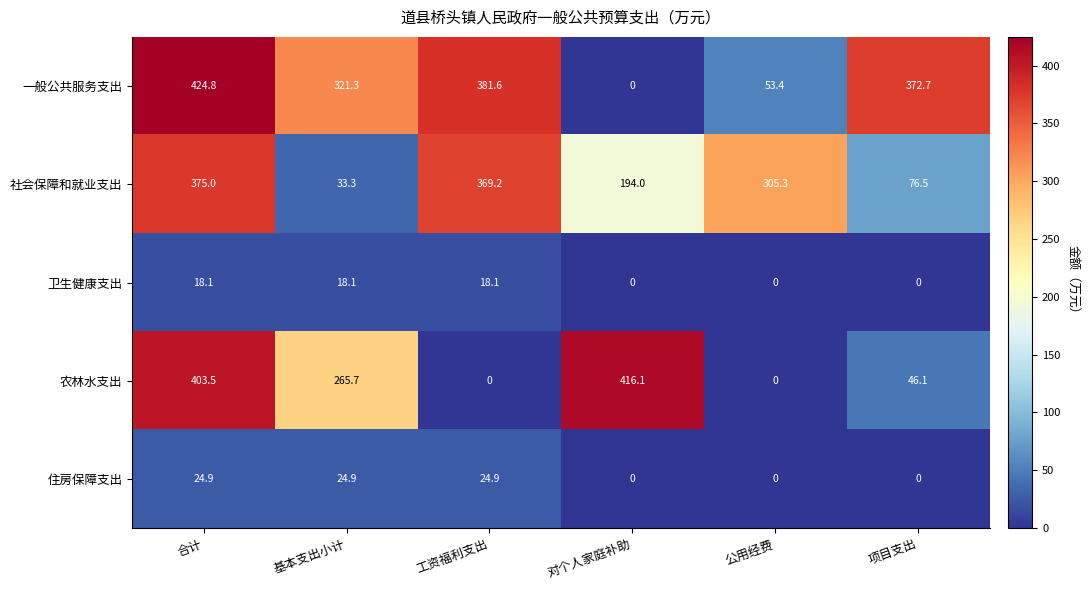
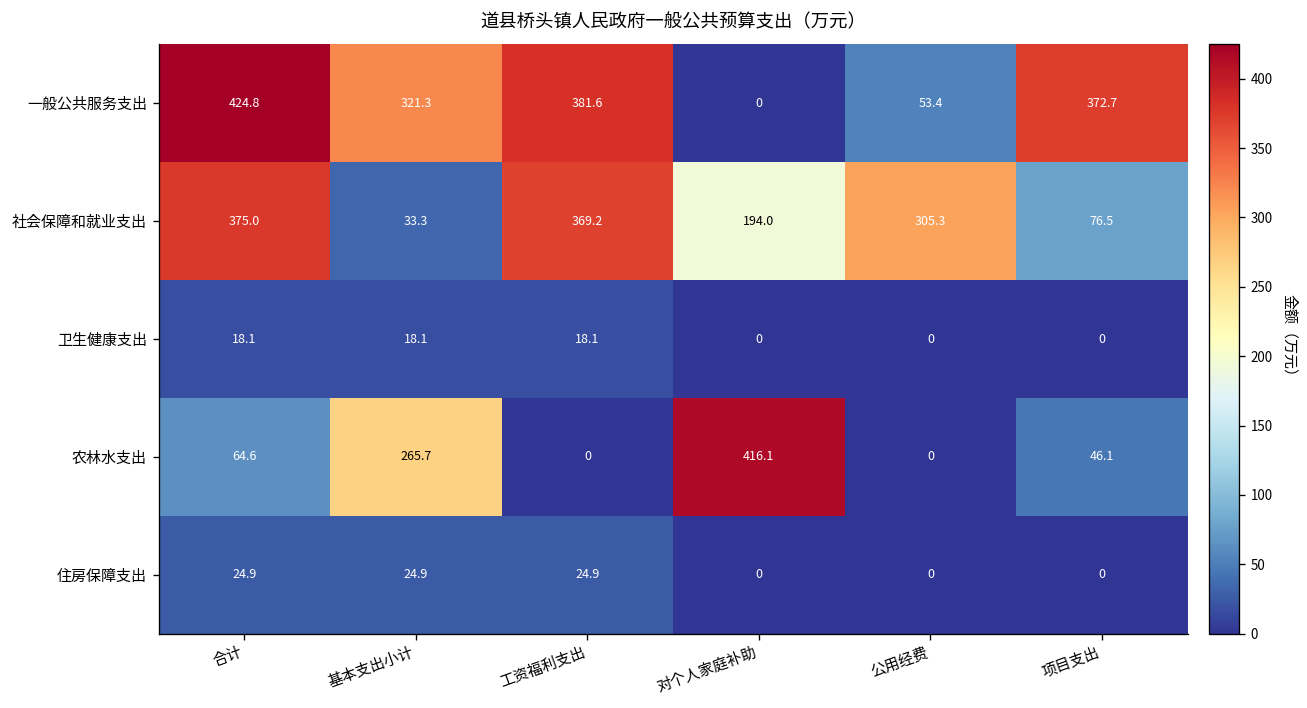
  {
    "一般公共服务支出": {
      "合计": 424.8,
      "基本支出小计": 321.3,
      "工资福利支出": 381.6,
      "对个人家庭补助": 0,
      "公用经费": 53.4,
      "项目支出": 372.7
    },
    "社会保障和就业支出": {
      "合计": 375.0,
      "基本支出小计": 33.3,
      "工资福利支出": 369.2,
      "对个人家庭补助": 194.0,
      "公用经费": 305.3,
      "项目支出": 76.5
    },
    "卫生健康支出": {
      "合计": 18.1,
      "基本支出小计": 18.1,
      "工资福利支出": 18.1,
      "对个人家庭补助": 0,
      "公用经费": 0,
      "项目支出": 0
    },
    "农林水支出": {
-     "合计": 403.5,
+     "合计": 64.6,
      "基本支出小计": 265.7,
      "工资福利支出": 0,
      "对个人家庭补助": 416.1,
      "公用经费": 0,
      "项目支出": 46.1
    },
    "住房保障支出": {
      "合计": 24.9,
      "基本支出小计": 24.9,
      "工资福利支出": 24.9,
      "对个人家庭补助": 0,
      "公用经费": 0,
      "项目支出": 0
    }
  }
